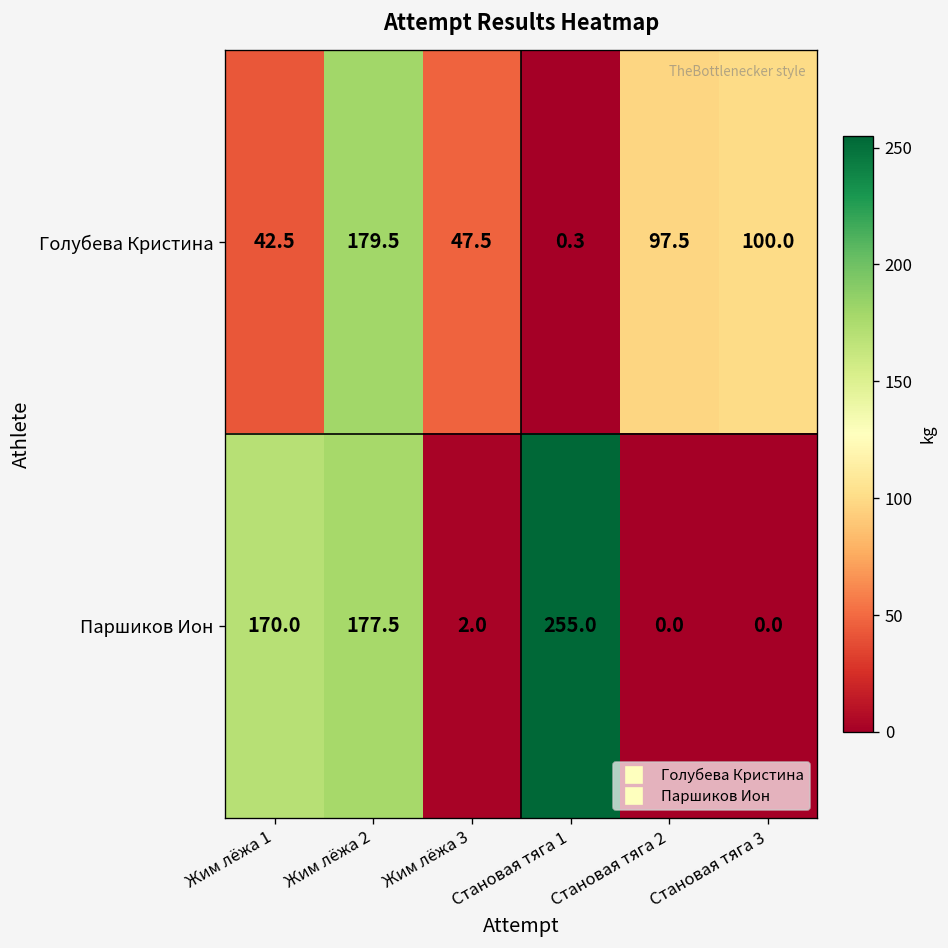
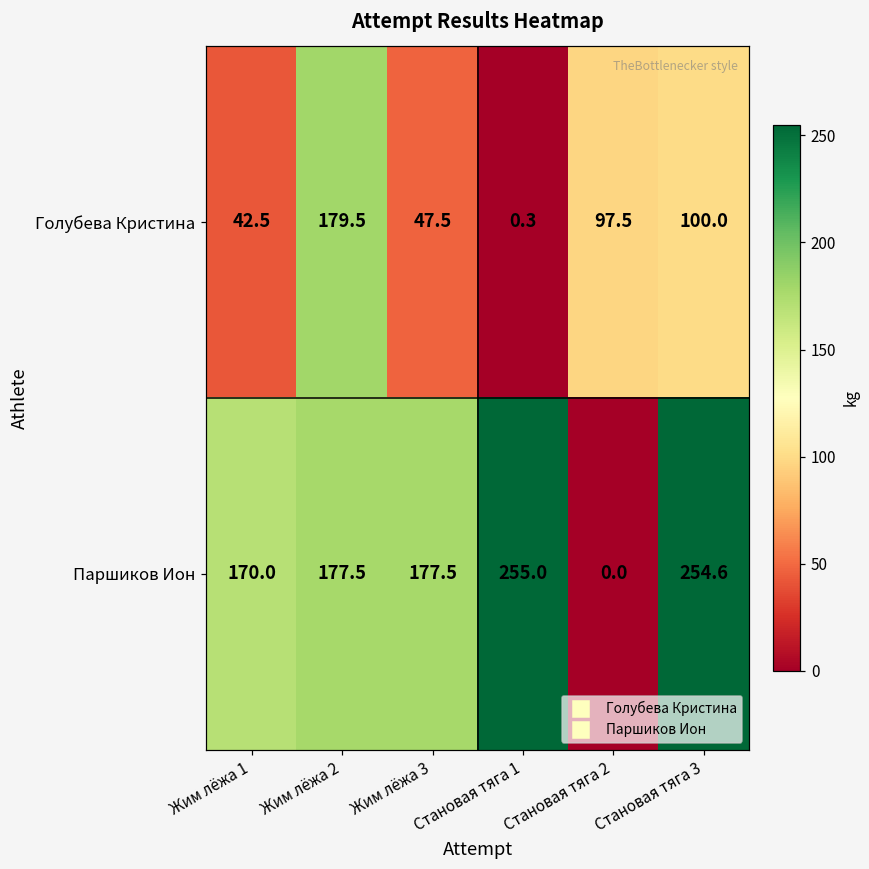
  {
    "Голубева Кристина": {
      "Жим лёжа 1": 42.5,
      "Жим лёжа 2": 179.5,
      "Жим лёжа 3": 47.5,
      "Становая тяга 1": 0.3,
      "Становая тяга 2": 97.5
    },
    "Паршиков Ион": {
      "Жим лёжа 1": 170.0,
      "Жим лёжа 2": 177.5,
-     "Жим лёжа 3": 2.0,
+     "Жим лёжа 3": 177.5,
      "Становая тяга 1": 255.0,
      "Становая тяга 2": 0.0,
-     "Становая тяга 3": 0.0
+     "Становая тяга 3": 254.6
    }
  }
